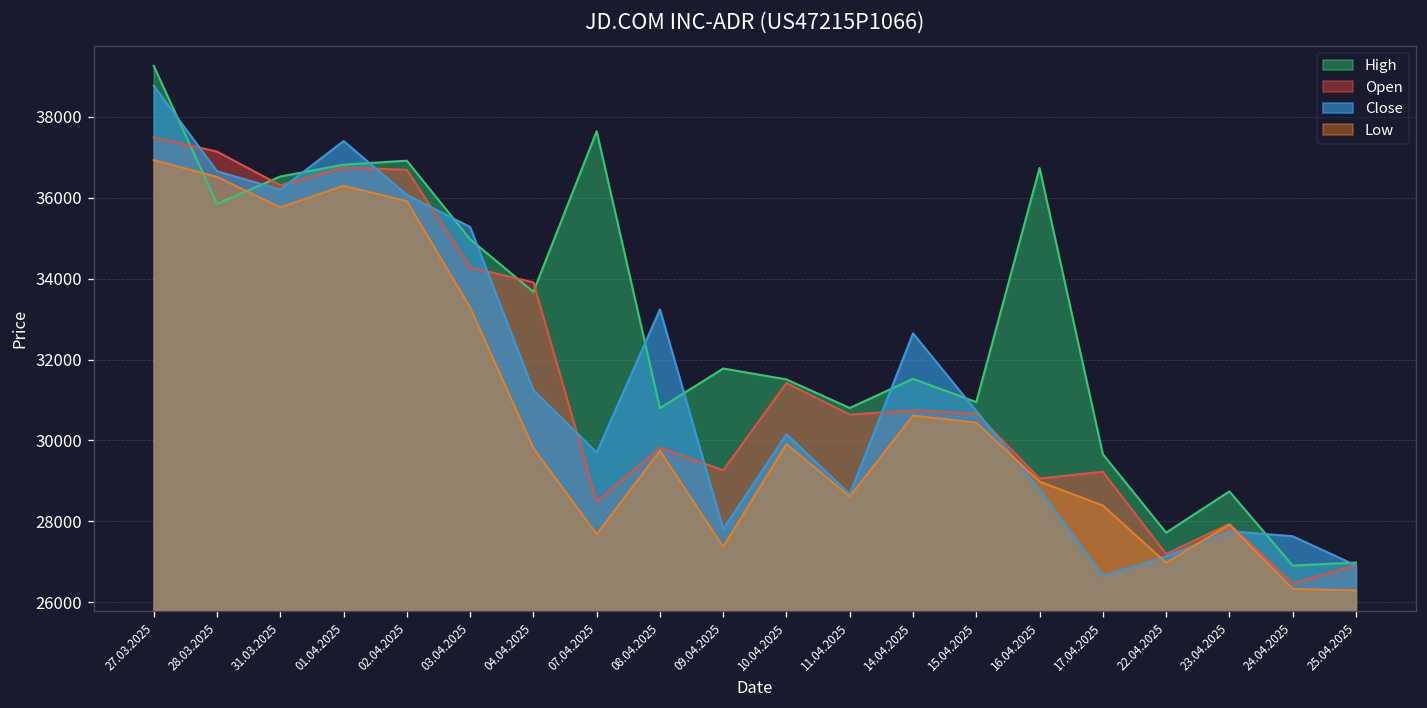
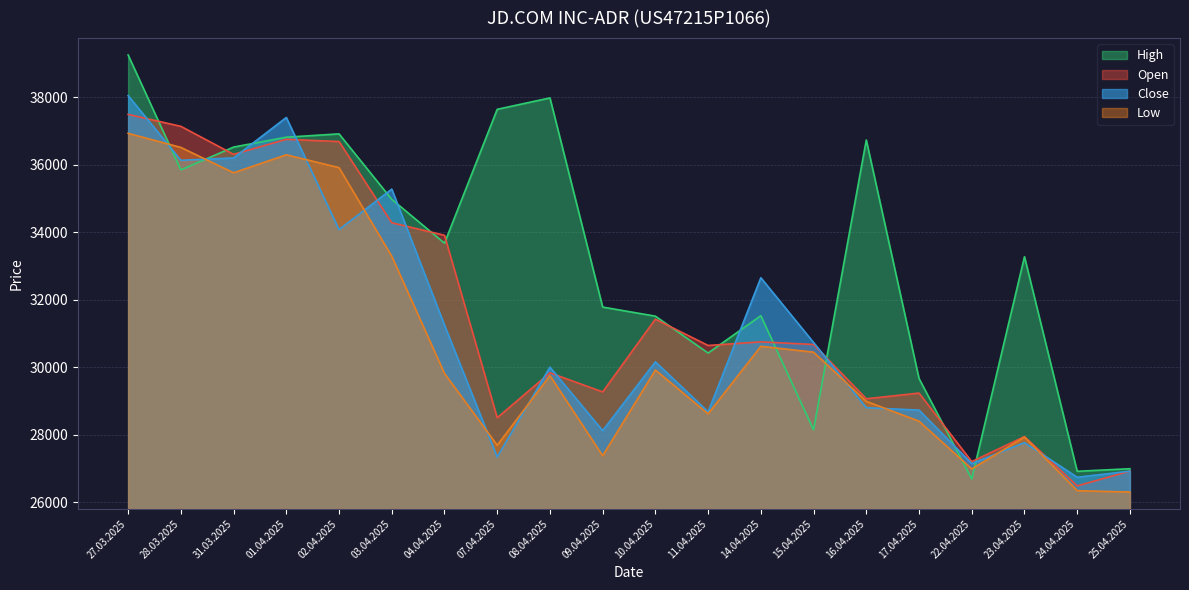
  {
    "High": {
      "27.03.2025": 39300,
      "28.03.2025": 35800,
      "31.03.2025": 36500,
      "02.04.2025": 36900,
      "03.04.2025": 35000,
      "04.04.2025": 33700,
      "07.04.2025": 37600,
-     "08.04.2025": 30800,
+     "08.04.2025": 38000,
      "09.04.2025": 31800,
      "10.04.2025": 31500,
-     "11.04.2025": 30800,
+     "11.04.2025": 30400,
      "14.04.2025": 31500,
-     "15.04.2025": 30900,
+     "15.04.2025": 28100,
      "16.04.2025": 36700,
      "17.04.2025": 29700,
-     "22.04.2025": 27700,
-     "23.04.2025": 28700,
+     "22.04.2025": 26700,
+     "23.04.2025": 33300,
      "24.04.2025": 26900
    },
    "Close": {
-     "27.03.2025": 38800,
-     "28.03.2025": 36600,
+     "27.03.2025": 38000,
+     "28.03.2025": 36100,
      "31.03.2025": 36200,
      "01.04.2025": 37400,
-     "02.04.2025": 36100,
+     "02.04.2025": 34100,
      "03.04.2025": 35300,
      "04.04.2025": 31200,
-     "07.04.2025": 29700,
-     "08.04.2025": 33200,
-     "09.04.2025": 27800,
+     "07.04.2025": 27300,
+     "08.04.2025": 30000,
+     "09.04.2025": 28100,
      "10.04.2025": 30200,
      "14.04.2025": 32600,
      "16.04.2025": 28800,
-     "17.04.2025": 26700,
+     "17.04.2025": 28700,
      "23.04.2025": 27800,
-     "24.04.2025": 27600
+     "24.04.2025": 26700
    }
  }
